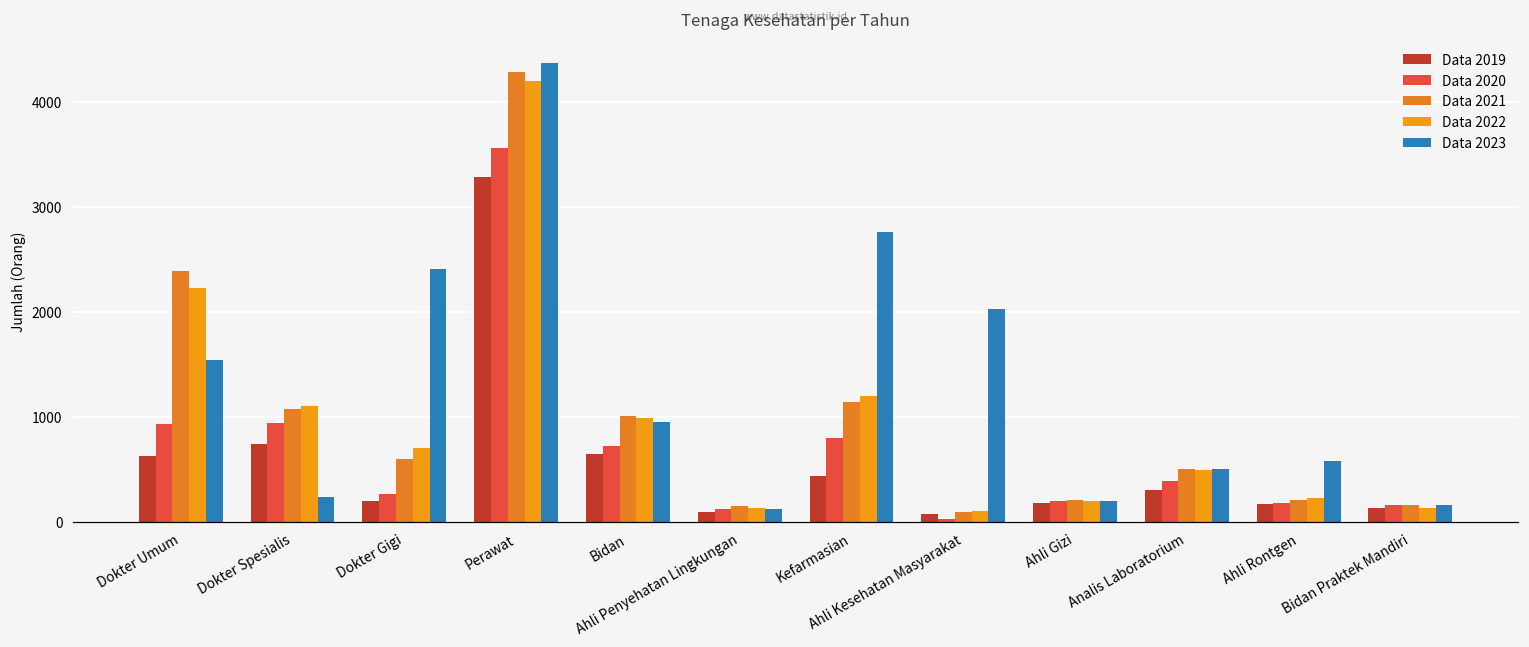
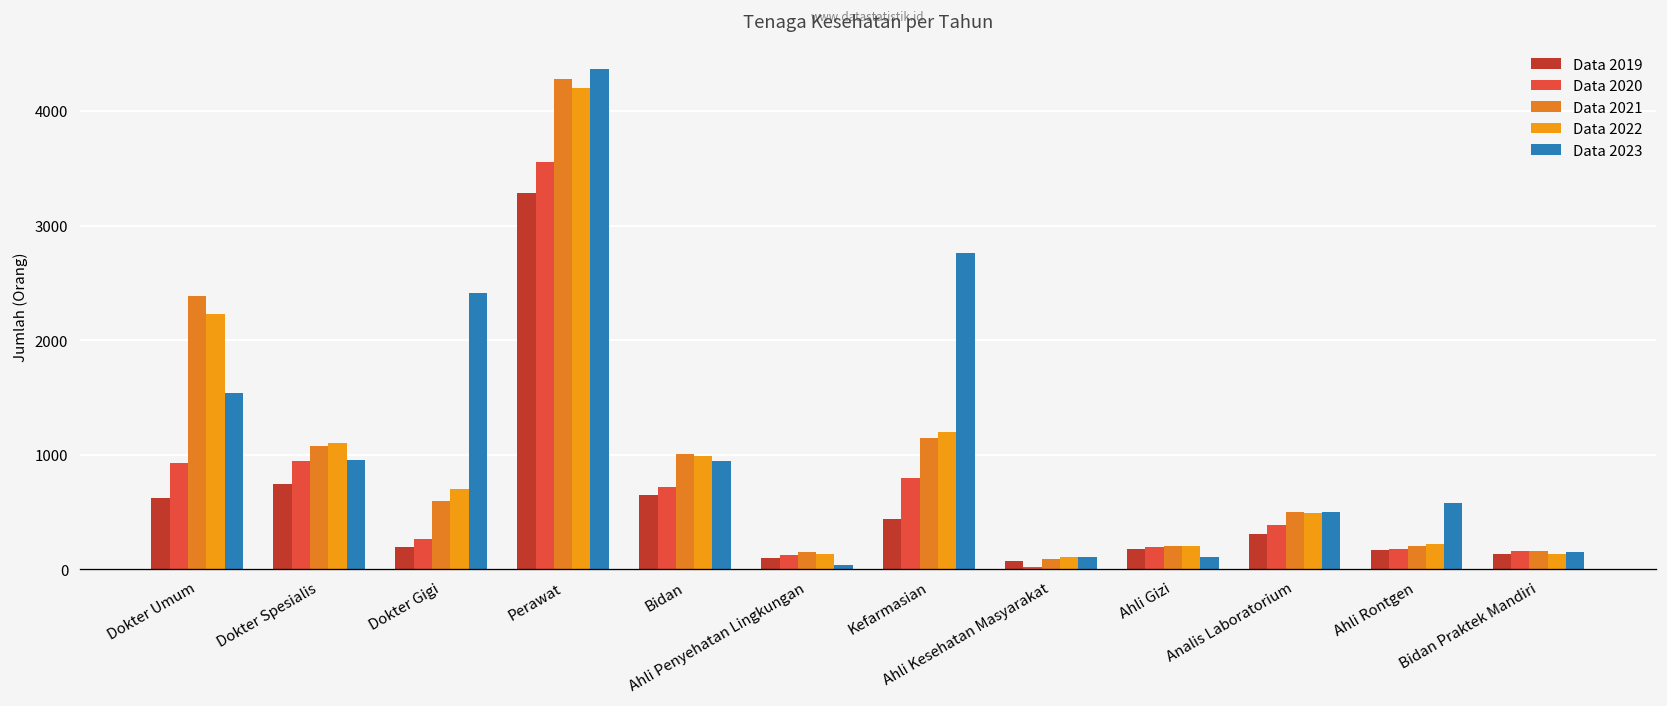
  {
    "Data 2023": {
      "Dokter Umum": 1500,
-     "Dokter Spesialis": 200,
+     "Dokter Spesialis": 1000,
      "Dokter Gigi": 2400,
      "Perawat": 4400,
      "Bidan": 900,
-     "Ahli Penyehatan Lingkungan": 100,
+     "Ahli Penyehatan Lingkungan": 0,
      "Kefarmasian": 2800,
-     "Ahli Kesehatan Masyarakat": 2000,
-     "Ahli Gizi": 200,
+     "Ahli Kesehatan Masyarakat": 100,
+     "Ahli Gizi": 100,
      "Analis Laboratorium": 500,
      "Ahli Rontgen": 600,
      "Bidan Praktek Mandiri": 200
    }
  }
